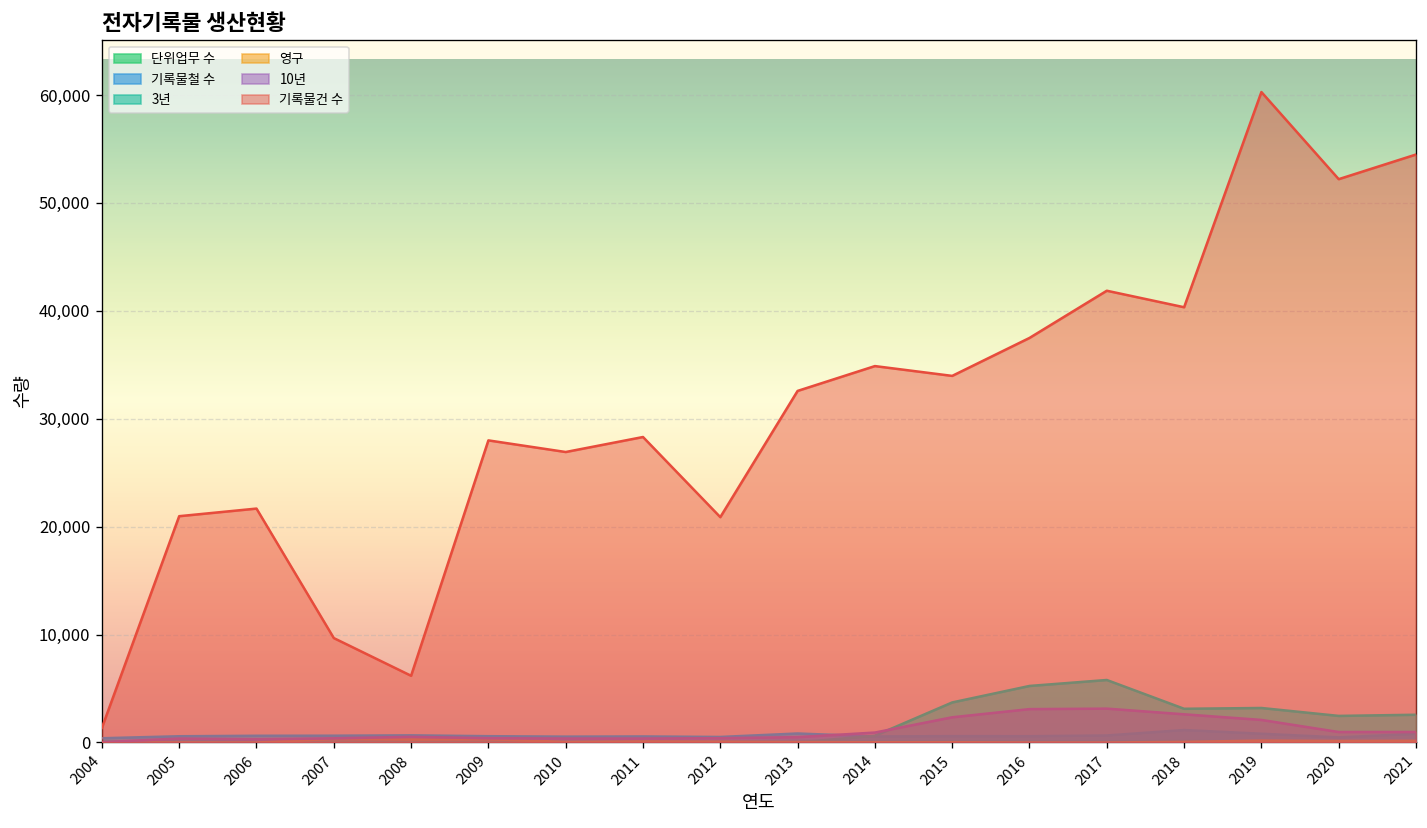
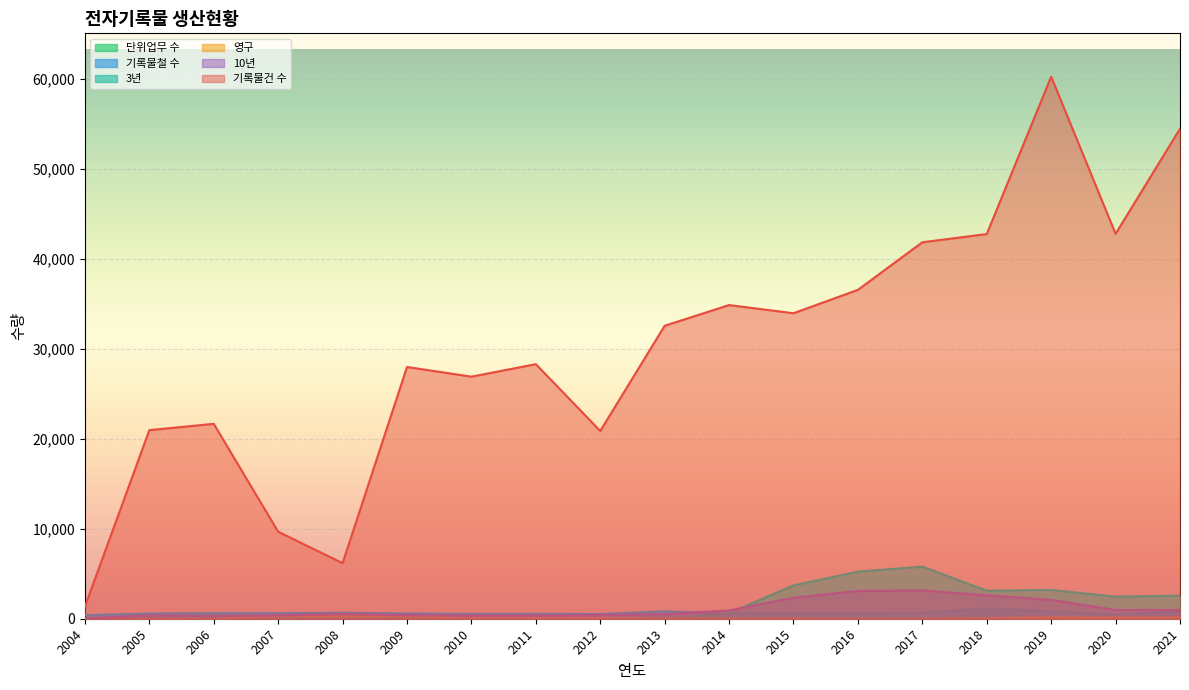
  {
    "기록물철 수": {
      "2004": "0",
      "2006": "1,000",
      "2013": "1,000",
      "2015": "1,000",
      "2016": "1,000",
      "2017": "1,000",
      "2018": "1,000",
      "2019": "1,000",
      "2020": "0"
    },
    "10년": {
      "2013": "0",
      "2014": "1,000",
      "2015": "2,000",
      "2016": "3,000",
      "2017": "3,000",
      "2018": "3,000",
      "2019": "2,000",
      "2020": "1,000"
    },
    "기록물건 수": {
      "2004": "1,000",
      "2005": "21,000",
      "2006": "22,000",
      "2007": "10,000",
      "2008": "6,000",
      "2009": "28,000",
      "2010": "27,000",
      "2011": "28,000",
      "2012": "21,000",
      "2013": "33,000",
      "2014": "35,000",
      "2015": "34,000",
-     "2016": "37,500",
+     "2016": "36,600",
      "2017": "42,000",
-     "2018": "40,000",
+     "2018": "43,000",
      "2019": "60,000",
-     "2020": "52,000",
+     "2020": "43,000",
      "2021": "54,000"
    }
  }
